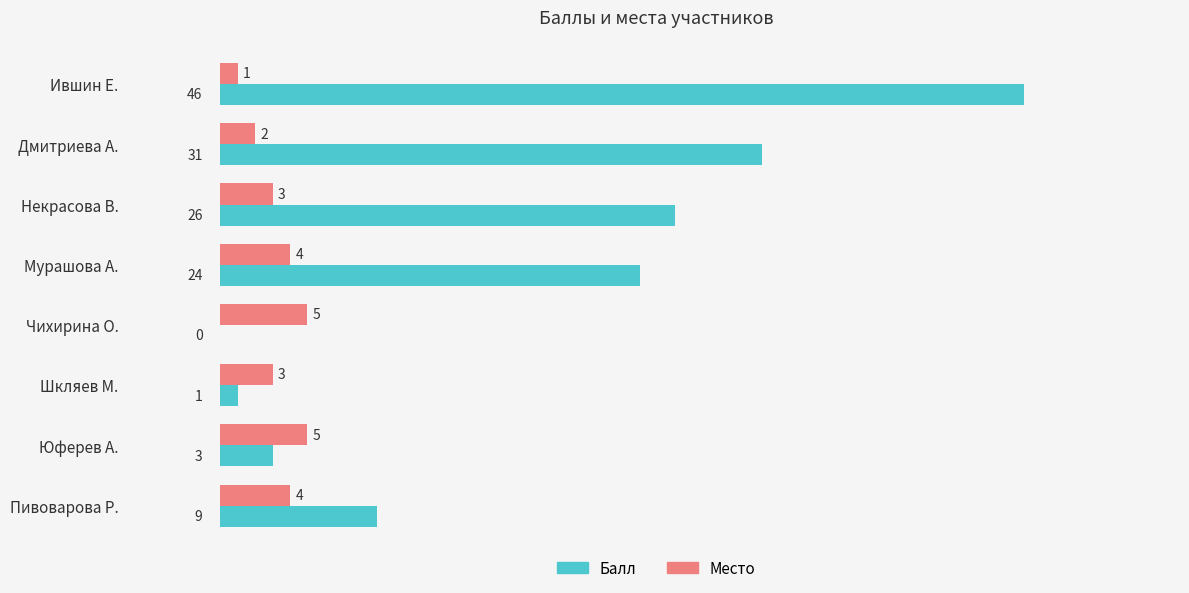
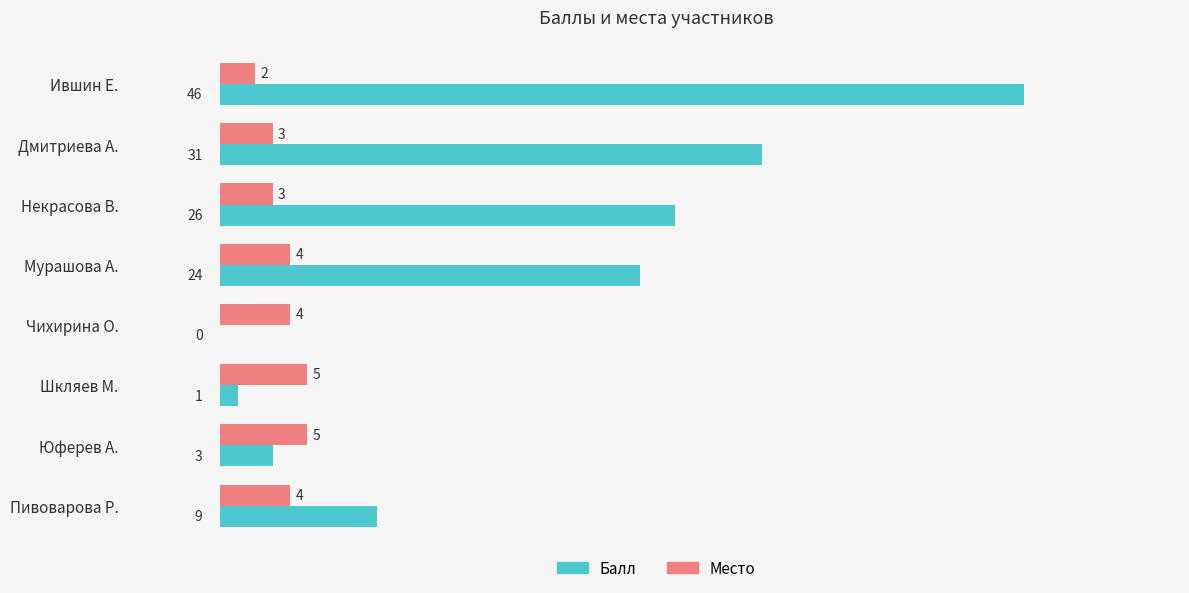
  {
    "Балл": {
      "Чихирина О.": 0
    },
    "Место": {
-     "Ившин Е.": 1,
-     "Дмитриева А.": 2,
+     "Ившин Е.": 2,
+     "Дмитриева А.": 3,
      "Некрасова В.": 3,
      "Мурашова А.": 4,
-     "Чихирина О.": 5,
-     "Шкляев М.": 3,
+     "Чихирина О.": 4,
+     "Шкляев М.": 5,
      "Юферев А.": 5,
      "Пивоварова Р.": 4
    }
  }
